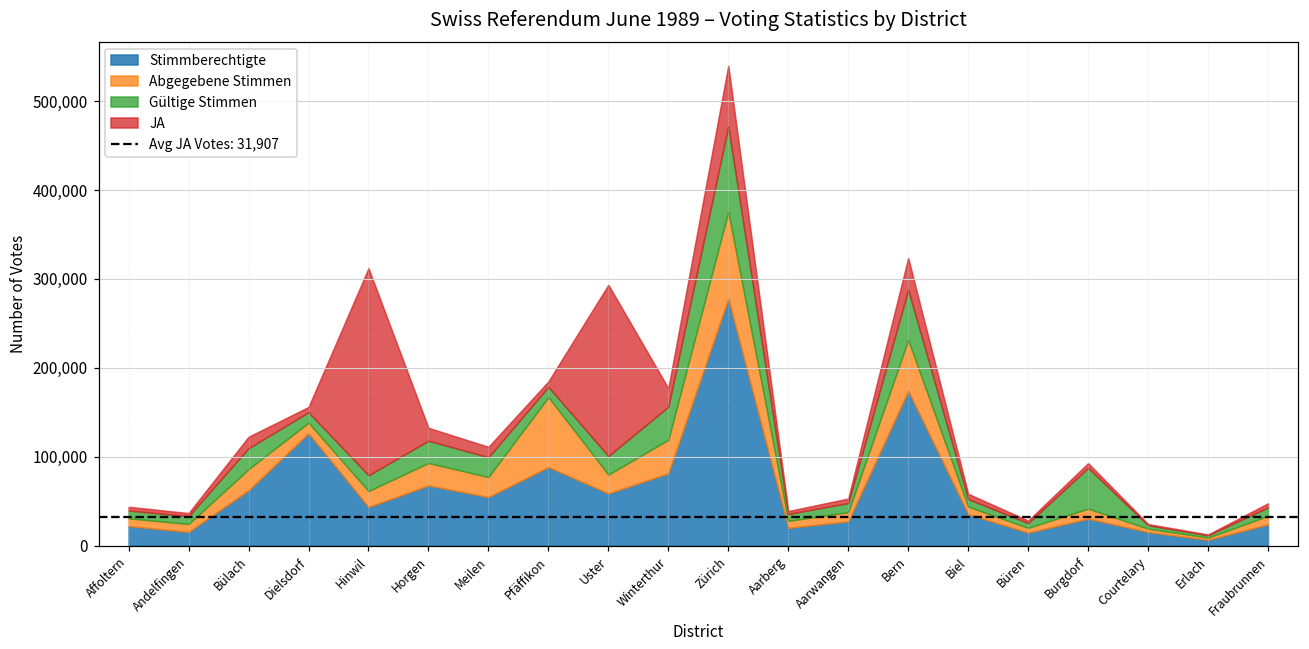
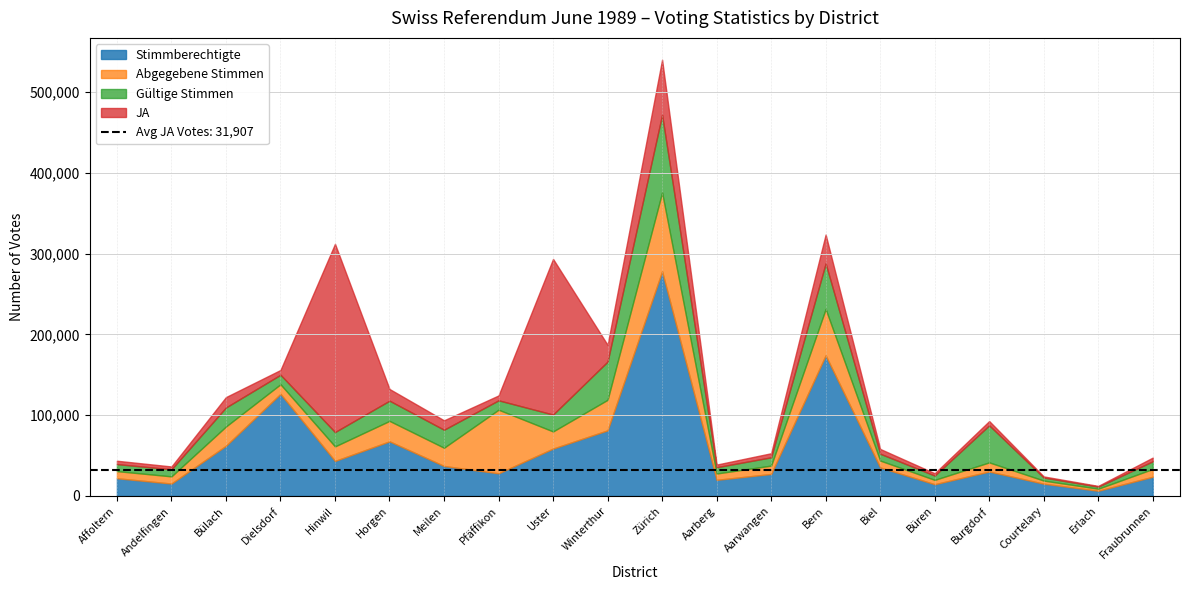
  {
    "Stimmberechtigte": {
      "Affoltern": "20,000",
      "Andelfingen": "20,000",
      "Bülach": "60,000",
      "Dielsdorf": "130,000",
      "Hinwil": "40,000",
      "Horgen": "70,000",
-     "Meilen": "50,000",
-     "Pfäffikon": "90,000",
+     "Meilen": "40,000",
+     "Pfäffikon": "30,000",
      "Uster": "60,000",
      "Winterthur": "80,000",
      "Zürich": "280,000",
      "Aarberg": "20,000",
      "Aarwangen": "30,000",
      "Bern": "170,000",
      "Biel": "40,000",
      "Büren": "10,000",
      "Burgdorf": "30,000",
      "Courtelary": "20,000",
      "Fraubrunnen": "20,000"
    },
    "Abgegebene Stimmen": {
      "Affoltern": "10,000",
      "Andelfingen": "10,000",
      "Bülach": "20,000",
      "Dielsdorf": "10,000",
      "Hinwil": "20,000",
      "Horgen": "30,000",
      "Meilen": "20,000",
      "Pfäffikon": "80,000",
      "Uster": "20,000",
      "Winterthur": "40,000",
      "Zürich": "100,000",
      "Aarberg": "10,000",
      "Aarwangen": "10,000",
      "Bern": "60,000",
      "Biel": "10,000",
      "Büren": "10,000",
      "Burgdorf": "10,000",
      "Courtelary": "0",
      "Fraubrunnen": "10,000"
    },
    "Gültige Stimmen": {
      "Affoltern": "10,000",
      "Andelfingen": "10,000",
      "Bülach": "20,000",
      "Dielsdorf": "10,000",
      "Hinwil": "20,000",
      "Horgen": "30,000",
      "Meilen": "20,000",
      "Pfäffikon": "10,000",
      "Uster": "20,000",
-     "Winterthur": "40,000",
+     "Winterthur": "50,000",
      "Zürich": "100,000",
      "Aarberg": "10,000",
      "Aarwangen": "10,000",
      "Bern": "60,000",
      "Biel": "10,000",
      "Burgdorf": "50,000",
      "Fraubrunnen": "10,000"
    },
    "JA": {
      "Affoltern": "0",
      "Andelfingen": "0",
      "Bülach": "10,000",
      "Dielsdorf": "10,000",
      "Hinwil": "230,000",
      "Horgen": "10,000",
      "Meilen": "10,000",
      "Pfäffikon": "10,000",
      "Uster": "190,000",
      "Winterthur": "20,000",
      "Zürich": "70,000",
      "Aarberg": "0",
      "Aarwangen": "10,000",
      "Bern": "40,000",
      "Biel": "10,000",
      "Burgdorf": "10,000",
      "Fraubrunnen": "0"
    }
  }
